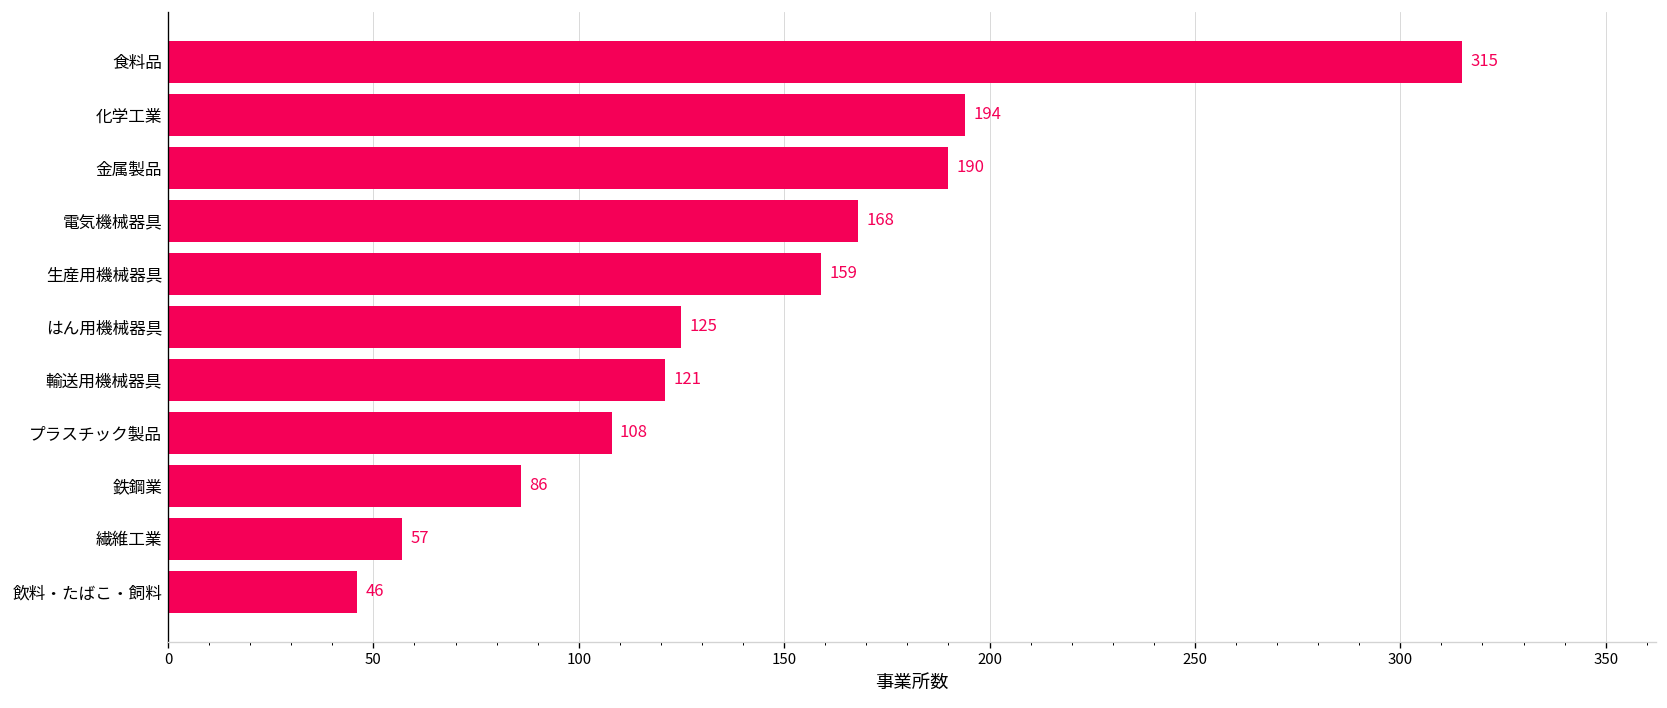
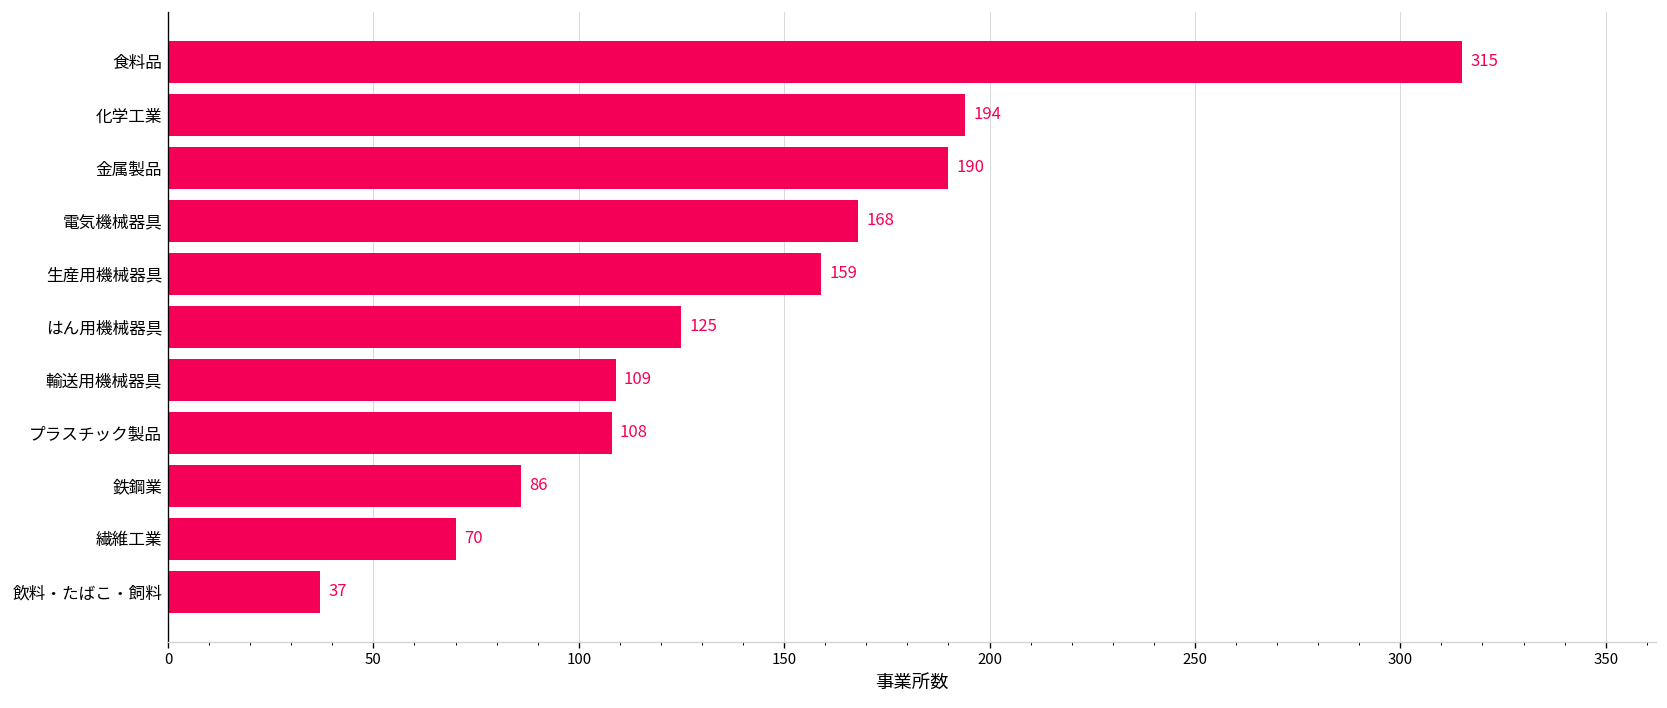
  {
    "食料品": 315,
    "化学工業": 194,
    "金属製品": 190,
    "電気機械器具": 168,
    "生産用機械器具": 159,
    "はん用機械器具": 125,
-   "輸送用機械器具": 121,
+   "輸送用機械器具": 109,
    "プラスチック製品": 108,
    "鉄鋼業": 86,
-   "繊維工業": 57,
-   "飲料・たばこ・飼料": 46
+   "繊維工業": 70,
+   "飲料・たばこ・飼料": 37
  }
